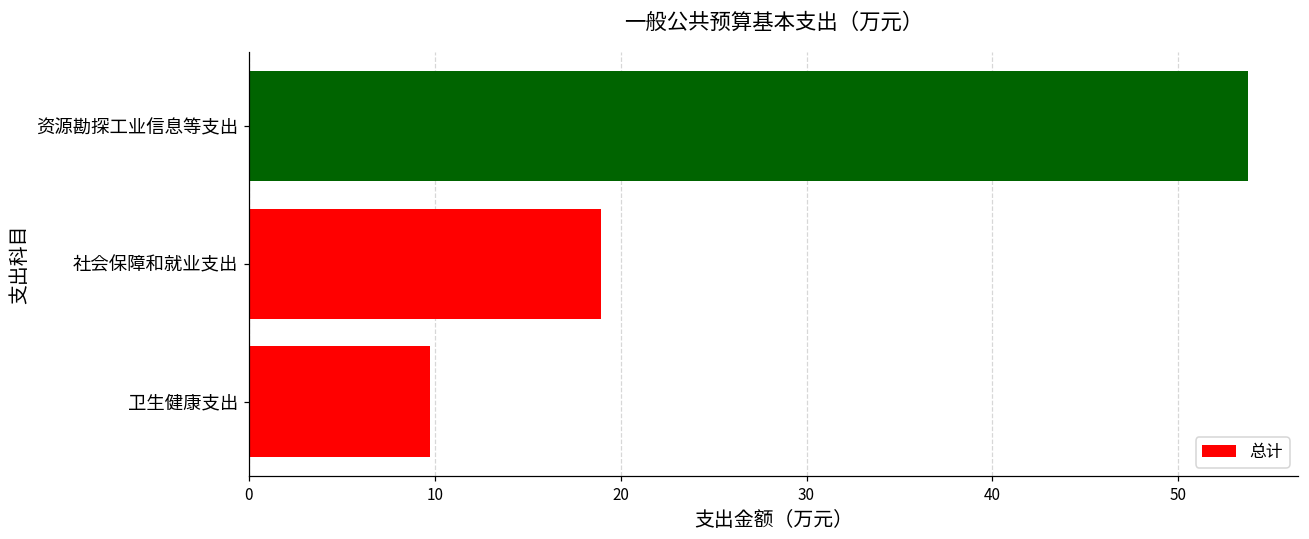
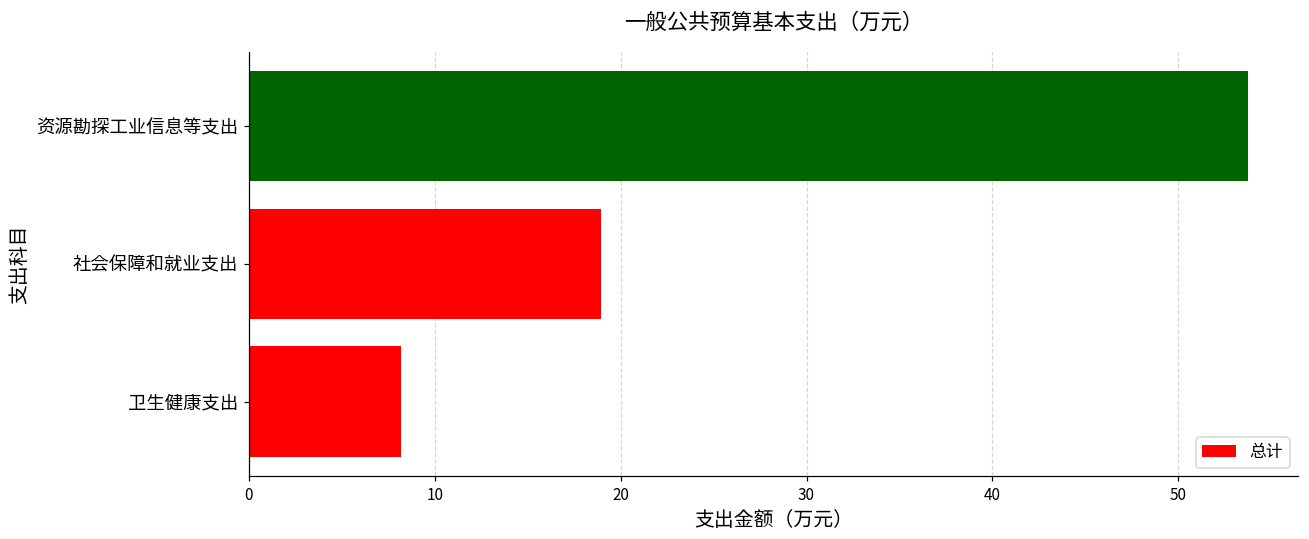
  {
    "资源勘探工业信息等支出": 53.7,
    "社会保障和就业支出": 19.0,
-   "卫生健康支出": 9.7
+   "卫生健康支出": 8.2
  }
